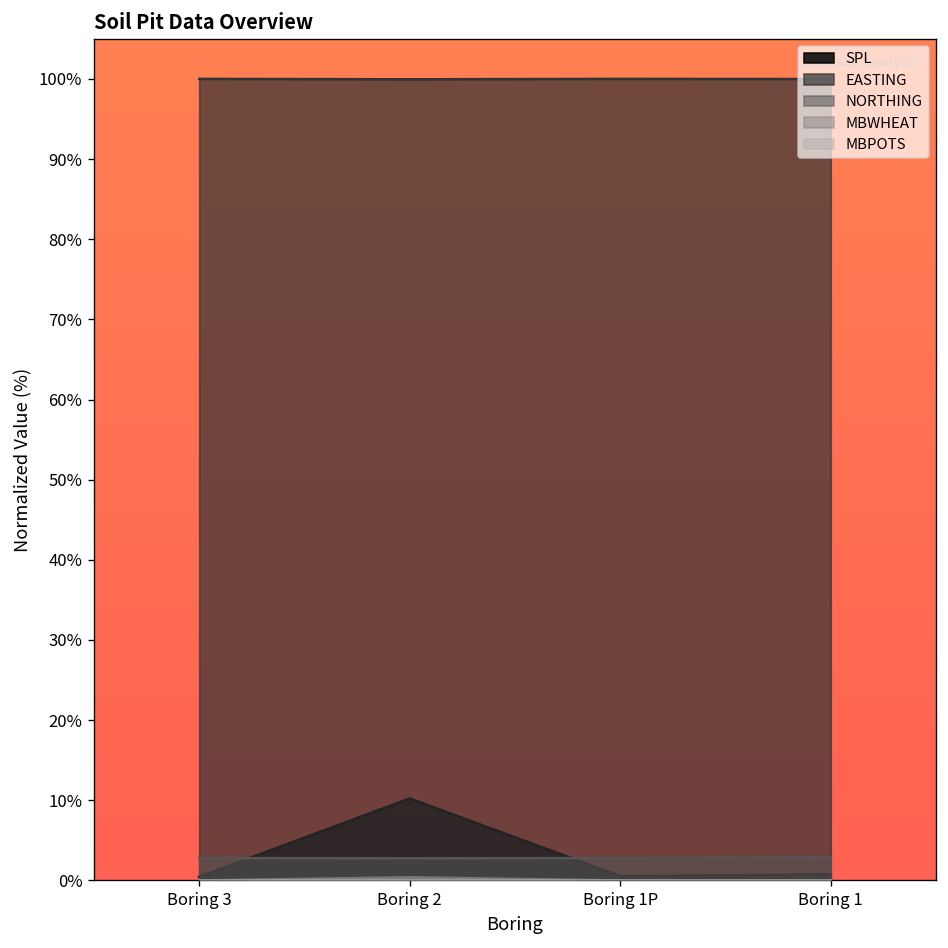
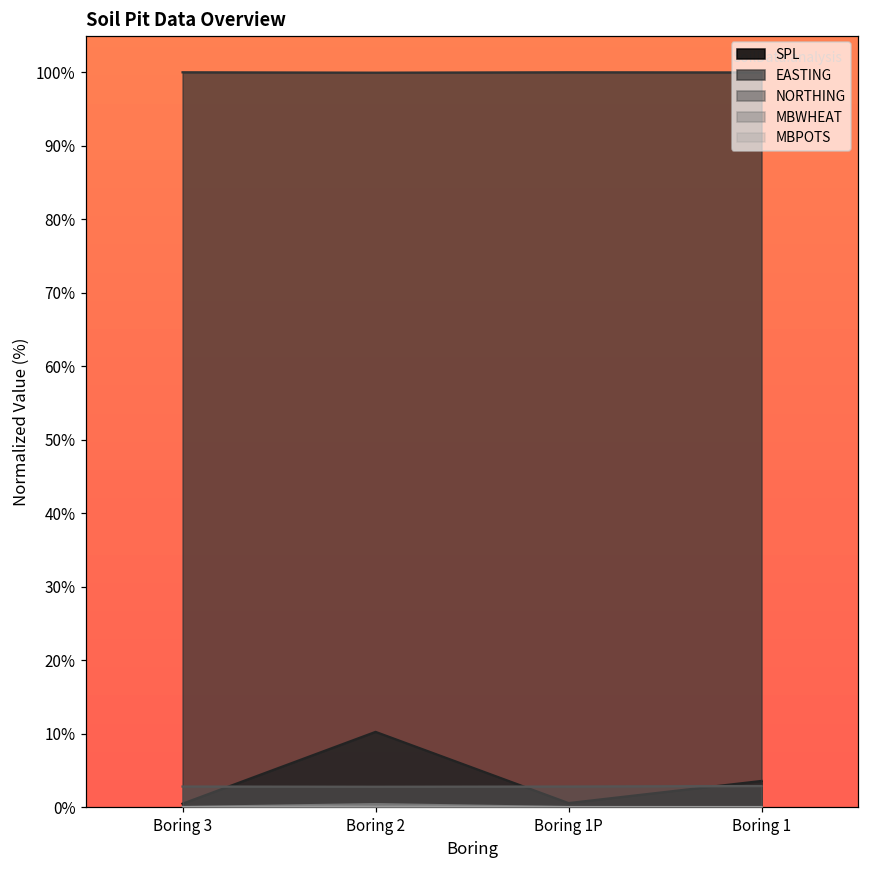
  {
    "SPL": {
      "Boring 3": "0%",
      "Boring 2": "10%",
      "Boring 1P": "1%",
-     "Boring 1": "1%"
+     "Boring 1": "4%"
    }
  }
